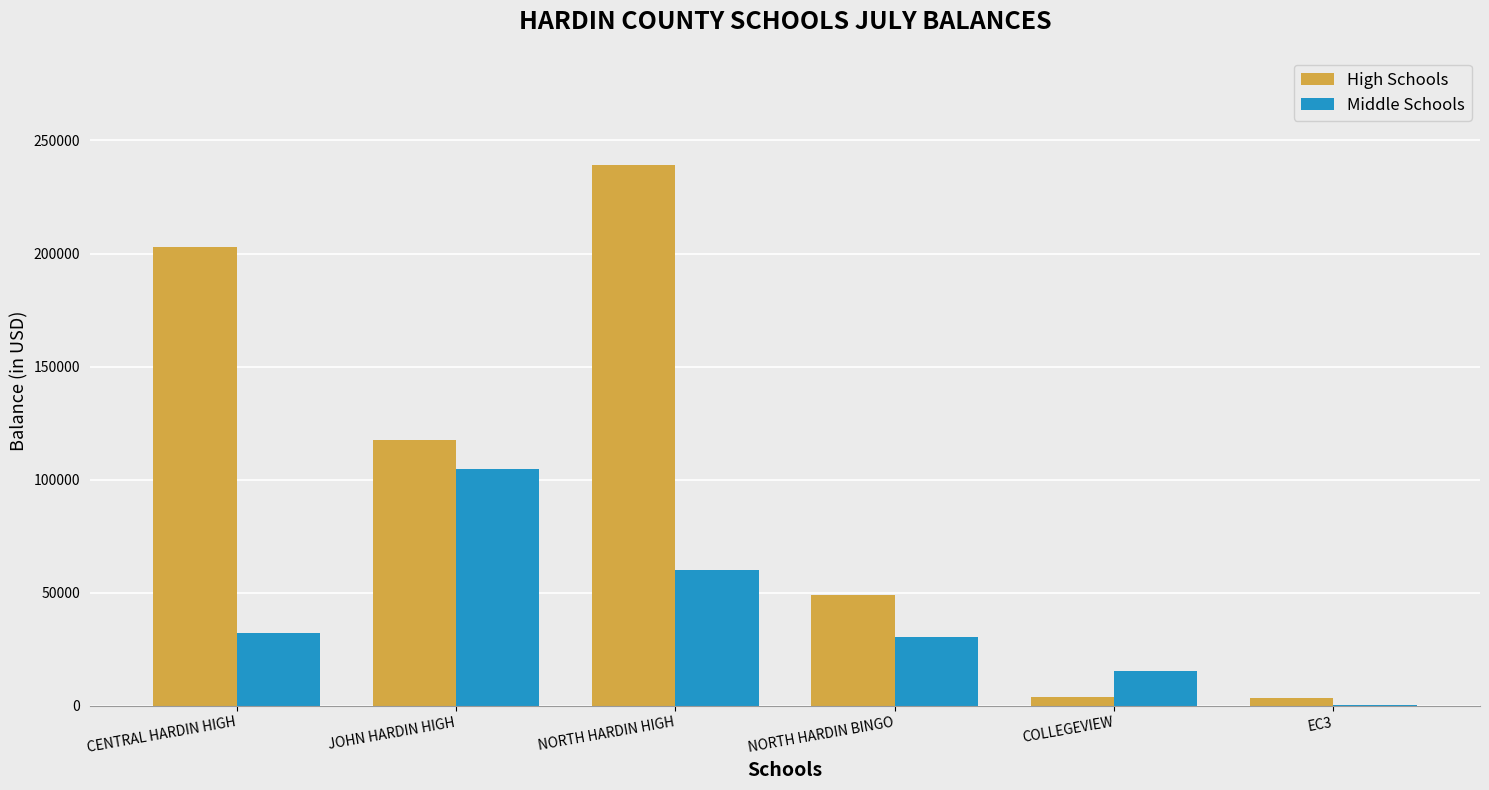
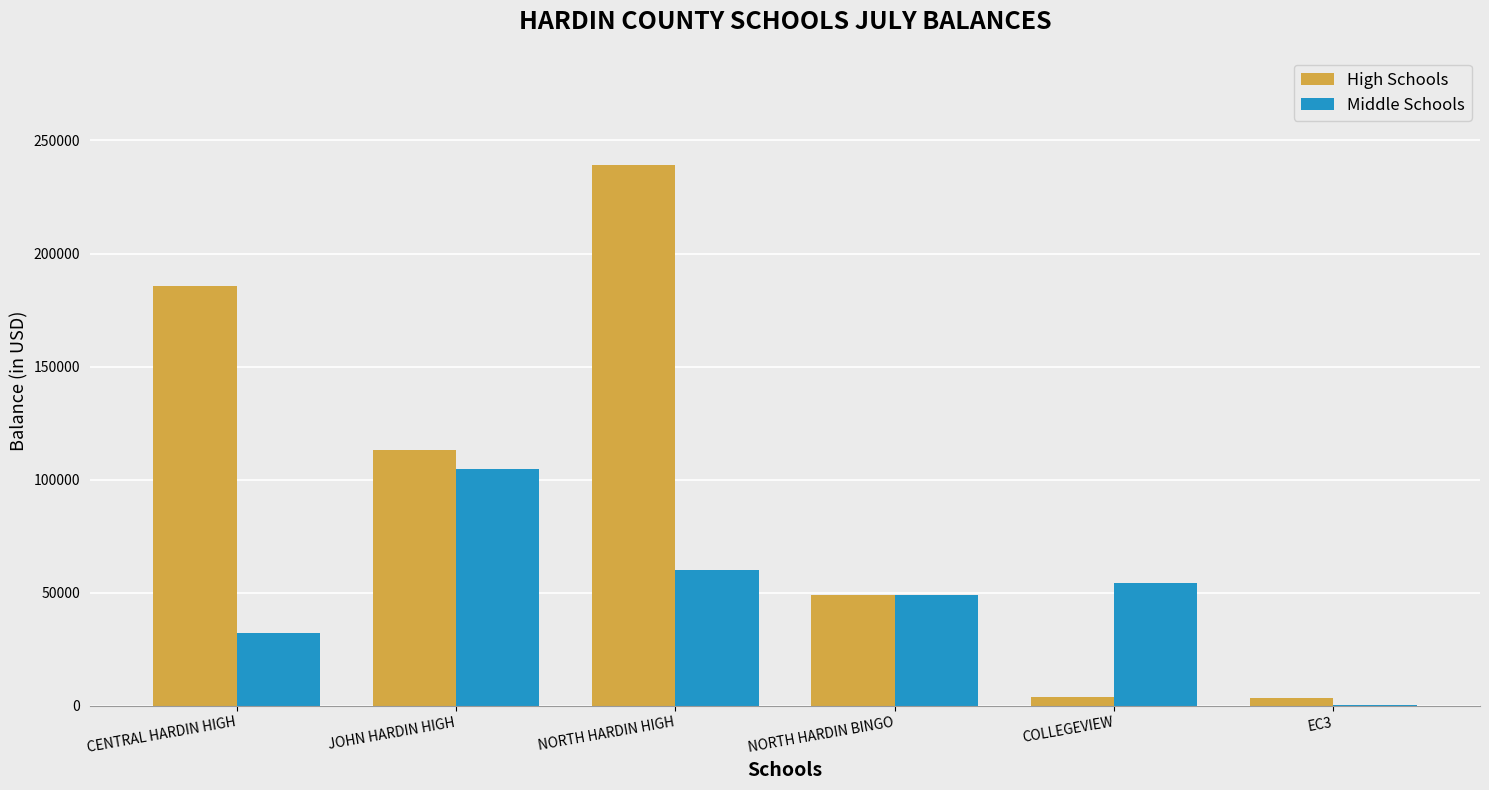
  {
    "High Schools": {
-     "CENTRAL HARDIN HIGH": 203000,
-     "JOHN HARDIN HIGH": 118000,
+     "CENTRAL HARDIN HIGH": 186000,
+     "JOHN HARDIN HIGH": 113000,
      "NORTH HARDIN HIGH": 239000,
      "NORTH HARDIN BINGO": 49000,
      "COLLEGEVIEW": 4000,
      "EC3": 4000
    },
    "Middle Schools": {
      "CENTRAL HARDIN HIGH": 32000,
      "JOHN HARDIN HIGH": 105000,
      "NORTH HARDIN HIGH": 60000,
-     "NORTH HARDIN BINGO": 30000,
-     "COLLEGEVIEW": 15000
+     "NORTH HARDIN BINGO": 49000,
+     "COLLEGEVIEW": 54000
    }
  }
